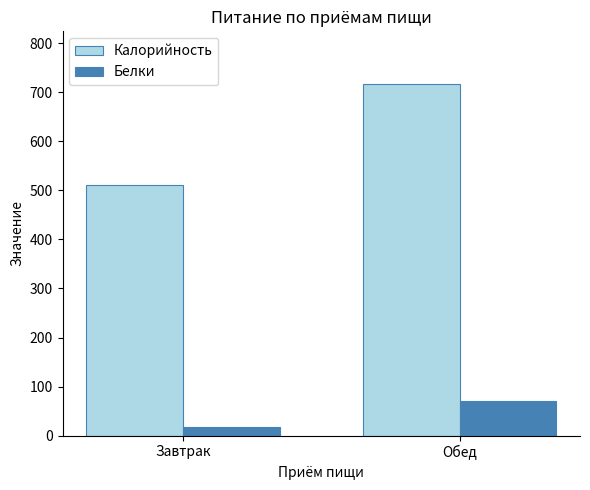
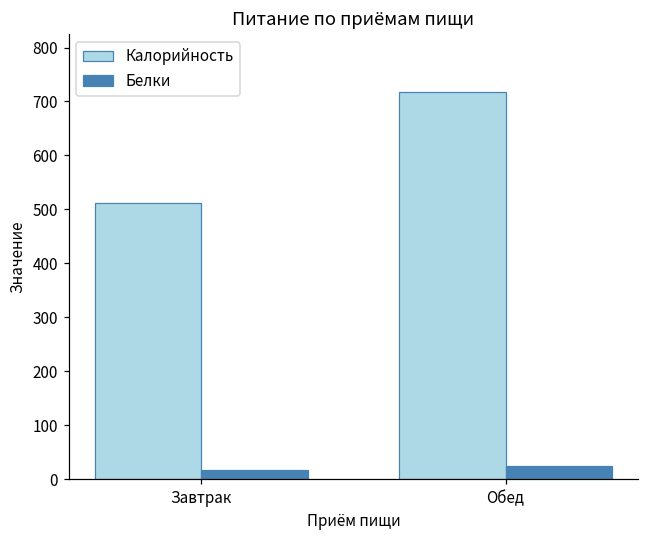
  {
    "Калорийность": {
      "Завтрак": 510,
      "Обед": 720
    },
    "Белки": {
      "Завтрак": 20,
-     "Обед": 70
+     "Обед": 20
    }
  }
